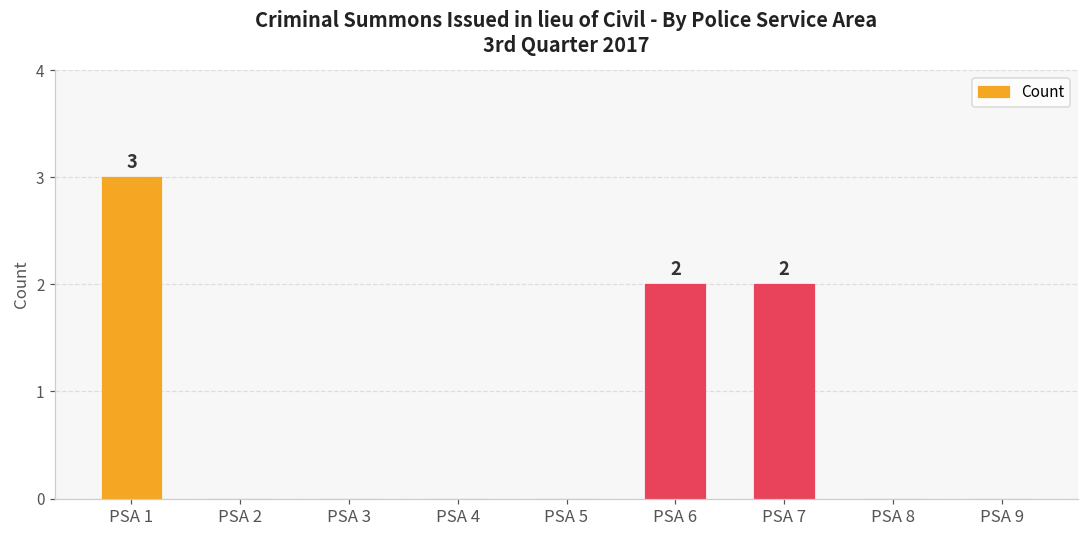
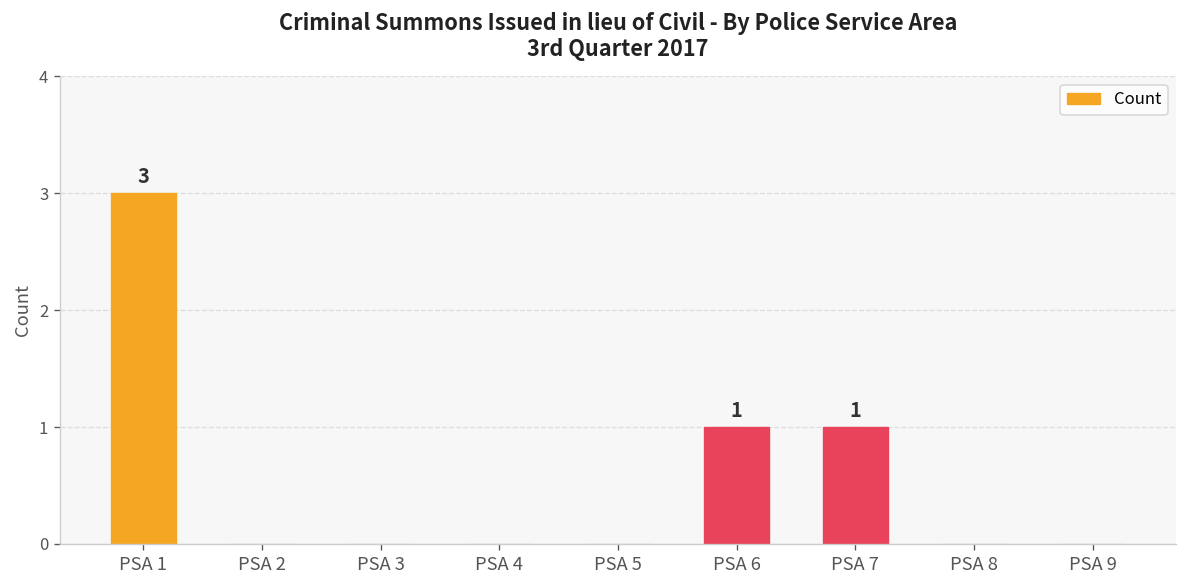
  {
    "PSA 1": 3,
-   "PSA 6": 2,
-   "PSA 7": 2
+   "PSA 6": 1,
+   "PSA 7": 1
  }
